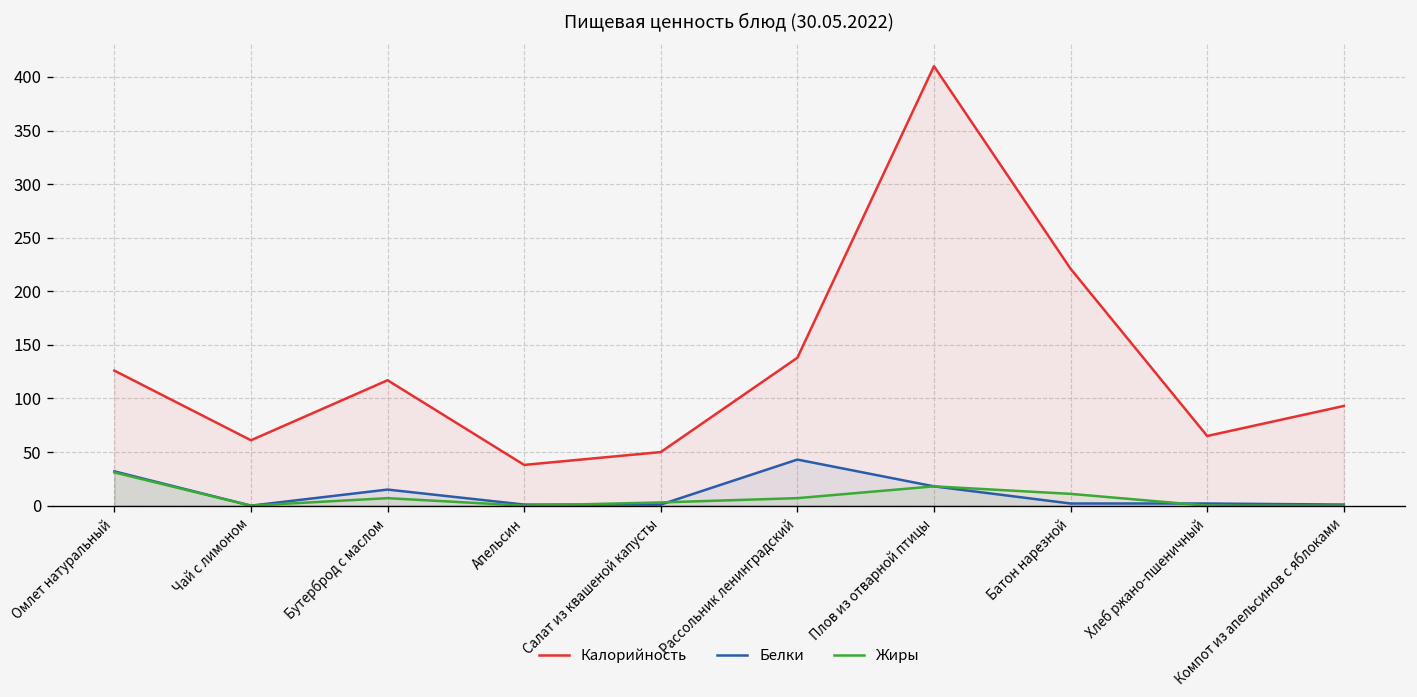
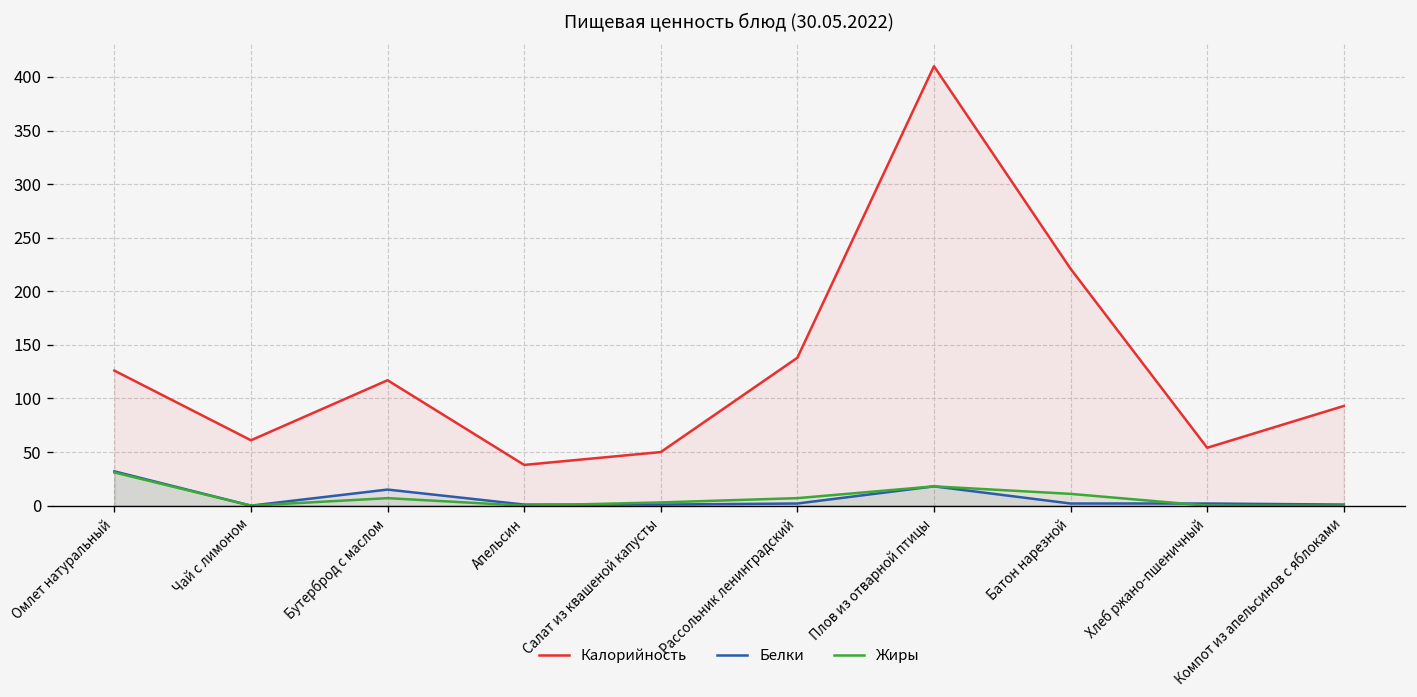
  {
    "Калорийность": {
      "Омлет натуральный": 130,
      "Чай с лимоном": 60,
      "Бутерброд с маслом": 120,
      "Апельсин": 40,
      "Салат из квашеной капусты": 50,
      "Рассольник ленинградский": 140,
      "Плов из отварной птицы": 410,
      "Батон нарезной": 220,
-     "Хлеб ржано-пшеничный": 70,
+     "Хлеб ржано-пшеничный": 50,
      "Компот из апельсинов с яблоками": 90
    },
    "Белки": {
      "Бутерброд с маслом": 20,
-     "Рассольник ленинградский": 40,
+     "Рассольник ленинградский": 0,
      "Батон нарезной": 0
    },
    "Жиры": {
      "Бутерброд с маслом": 10,
      "Рассольник ленинградский": 10,
      "Батон нарезной": 10
    }
  }
